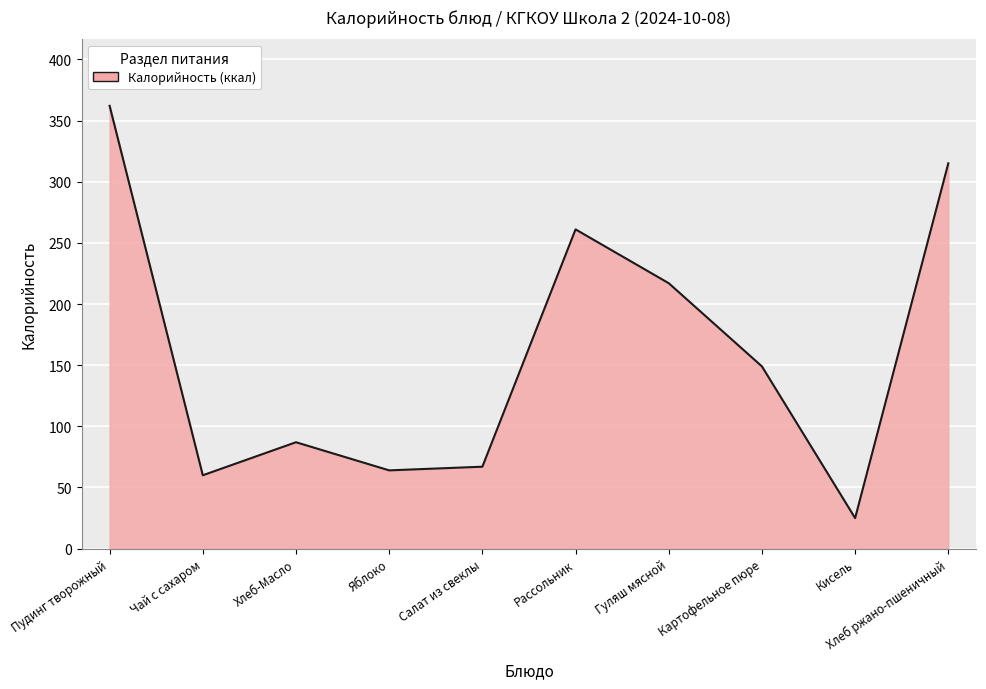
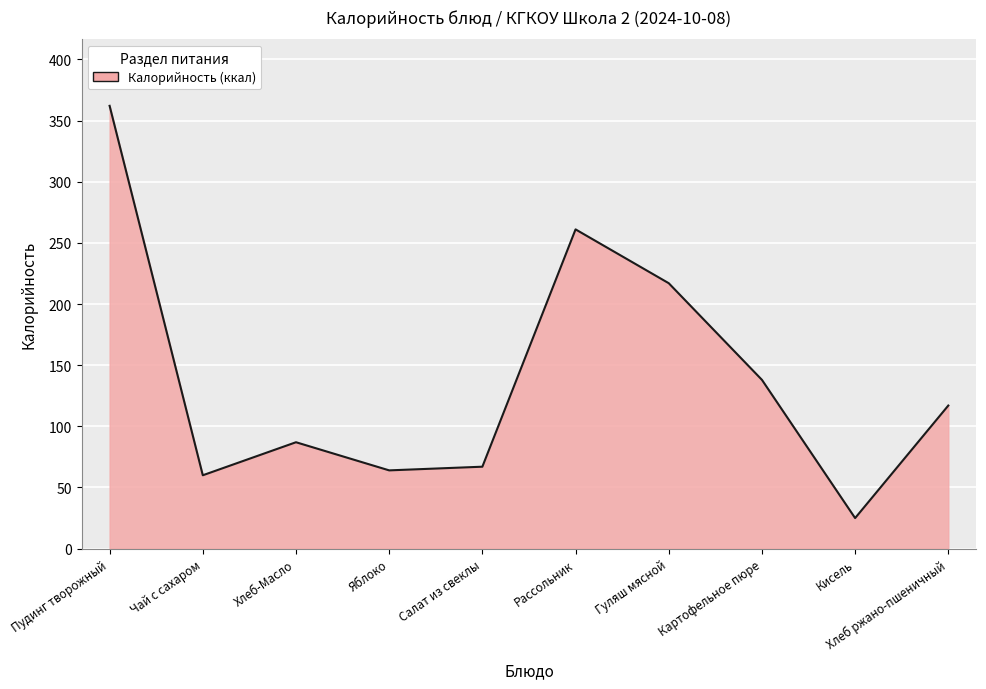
  {
    "Пудинг творожный": 362,
    "Чай с сахаром": 60,
    "Хлеб-Масло": 87,
    "Яблоко": 64,
    "Салат из свеклы": 67,
    "Рассольник": 261,
    "Гуляш мясной": 217,
-   "Картофельное пюре": 149,
+   "Картофельное пюре": 138,
    "Кисель": 25,
-   "Хлеб ржано-пшеничный": 315
+   "Хлеб ржано-пшеничный": 117
  }
